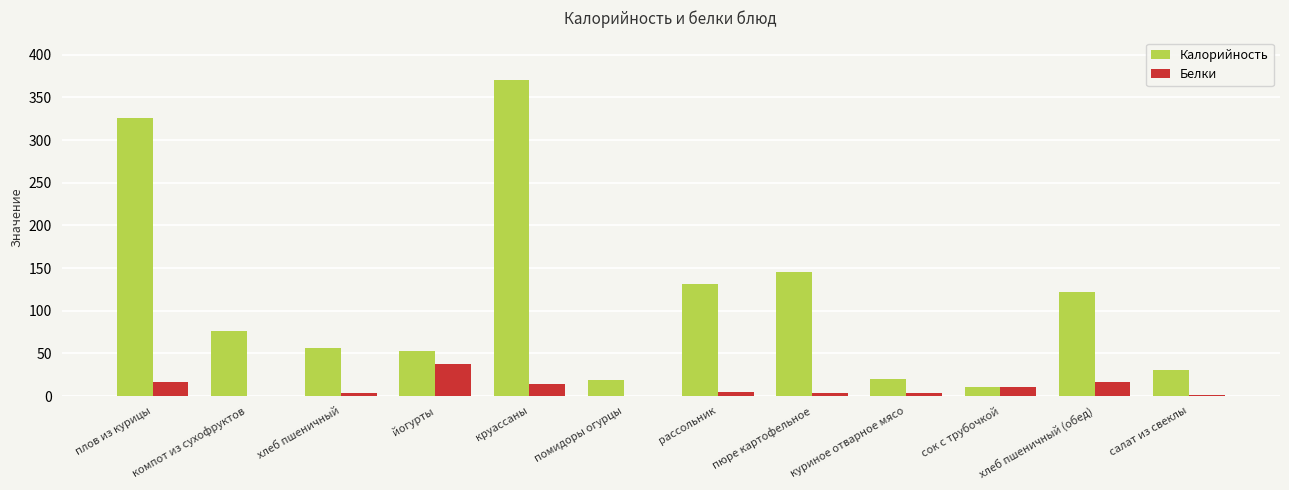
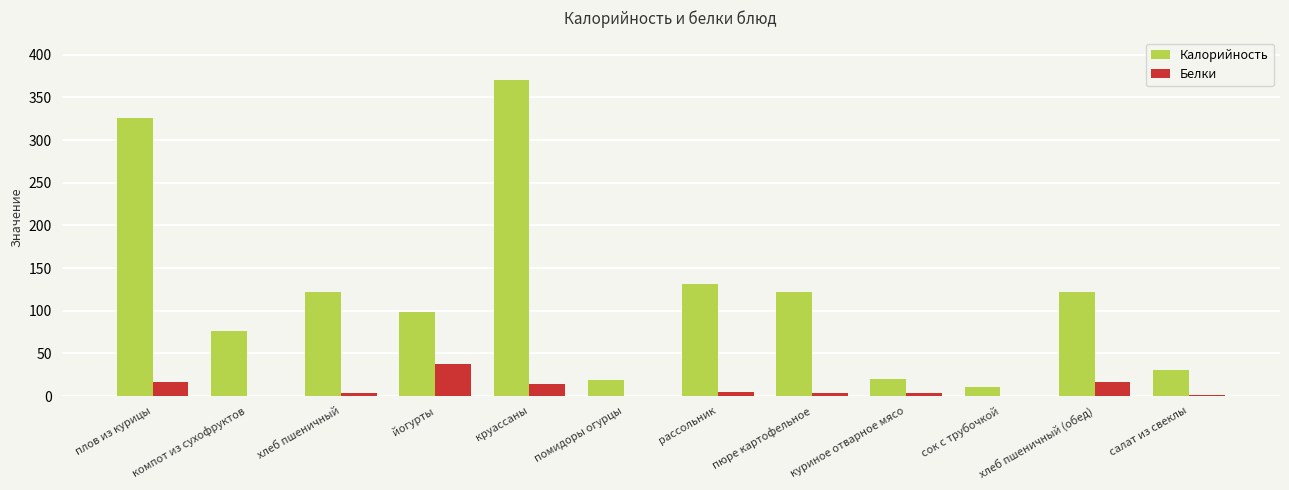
  {
    "Калорийность": {
      "плов из курицы": 330,
      "компот из сухофруктов": 80,
-     "хлеб пшеничный": 60,
-     "йогурты": 50,
+     "хлеб пшеничный": 120,
+     "йогурты": 100,
      "круассаны": 370,
      "помидоры огурцы": 20,
      "рассольник": 130,
-     "пюре картофельное": 150,
+     "пюре картофельное": 120,
      "куриное отварное мясо": 20,
      "сок с трубочкой": 10,
      "хлеб пшеничный (обед)": 120,
      "салат из свеклы": 30
    },
    "Белки": {
      "плов из курицы": 20,
      "компот из сухофруктов": 0,
      "хлеб пшеничный": 0,
      "йогурты": 40,
      "круассаны": 10,
      "помидоры огурцы": 0,
      "рассольник": 10,
      "пюре картофельное": 0,
      "куриное отварное мясо": 0,
-     "сок с трубочкой": 10,
+     "сок с трубочкой": 0,
      "хлеб пшеничный (обед)": 20
    }
  }
